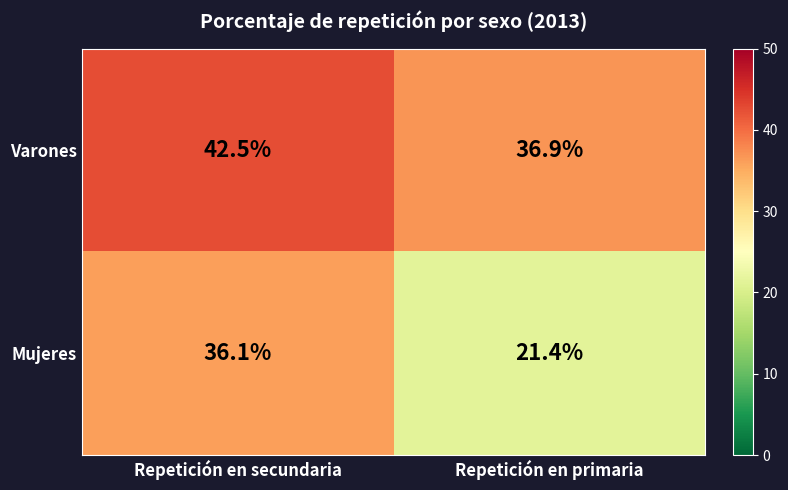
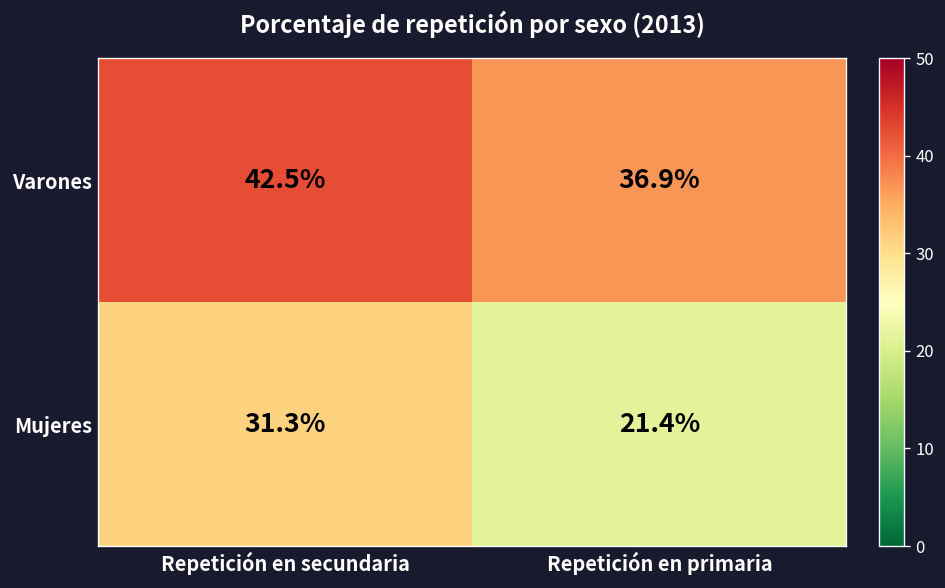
  {
    "Varones": {
      "Repetición en secundaria": "42.5%",
      "Repetición en primaria": "36.9%"
    },
    "Mujeres": {
-     "Repetición en secundaria": "36.1%",
+     "Repetición en secundaria": "31.3%",
      "Repetición en primaria": "21.4%"
    }
  }
